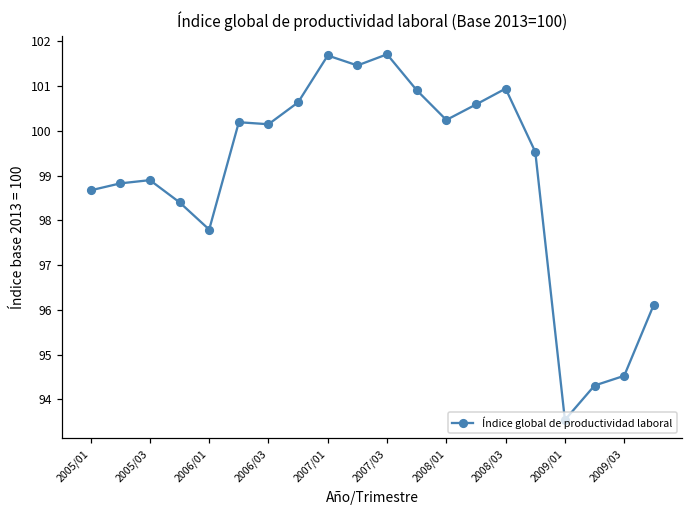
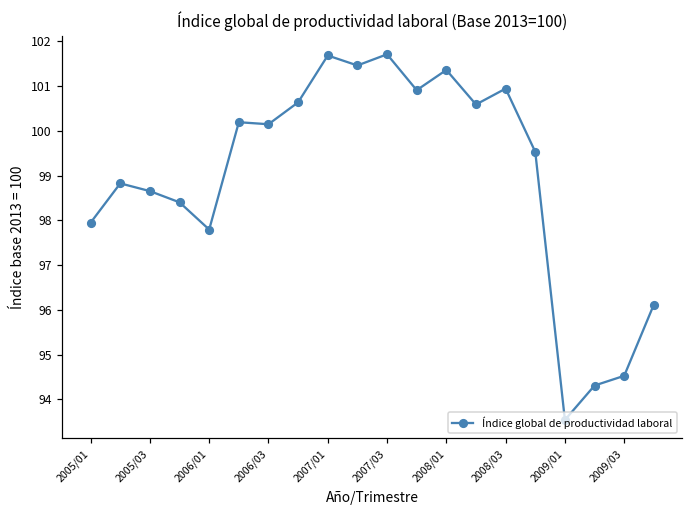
  {
-   "2005/01": 98.7,
-   "2005/03": 98.9,
+   "2005/01": 97.9,
+   "2005/03": 98.7,
    "2006/01": 97.8,
    "2006/03": 100.1,
    "2007/01": 101.7,
    "2007/03": 101.7,
-   "2008/01": 100.2,
+   "2008/01": 101.4,
    "2008/03": 100.9,
    "2009/03": 94.5
  }
